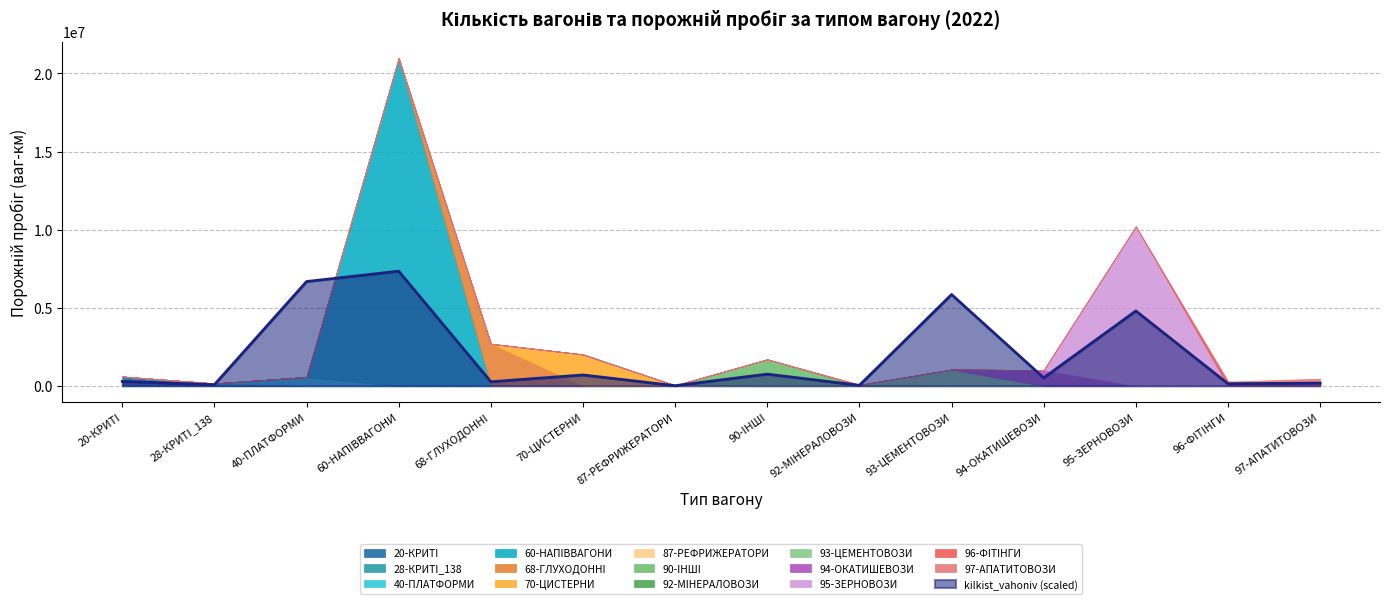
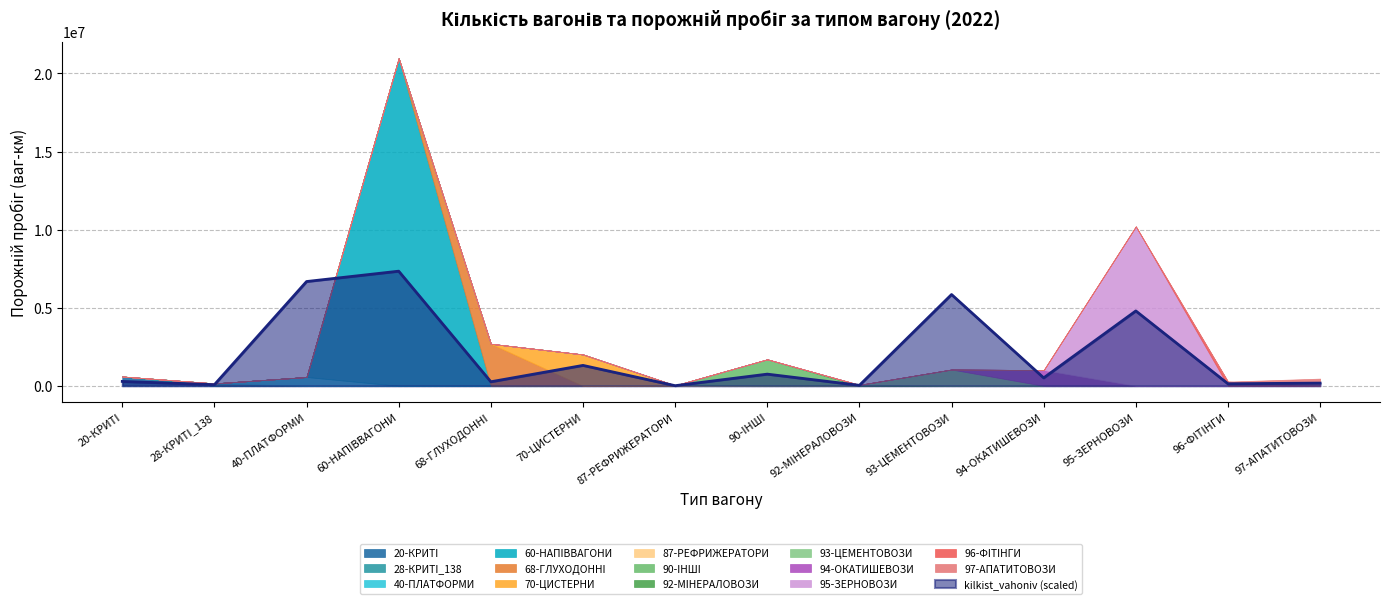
  {
    "kilkist_vahoniv (scaled)": {
      "20-КРИТІ": 300000,
      "40-ПЛАТФОРМИ": 6700000,
      "60-НАПІВВАГОНИ": 7300000,
      "68-ГЛУХОДОННІ": 300000,
-     "70-ЦИСТЕРНИ": 700000,
+     "70-ЦИСТЕРНИ": 1300000,
      "90-ІНШІ": 700000,
      "93-ЦЕМЕНТОВОЗИ": 5800000,
      "94-ОКАТИШЕВОЗИ": 500000,
      "95-ЗЕРНОВОЗИ": 4800000,
      "97-АПАТИТОВОЗИ": 200000
    }
  }
